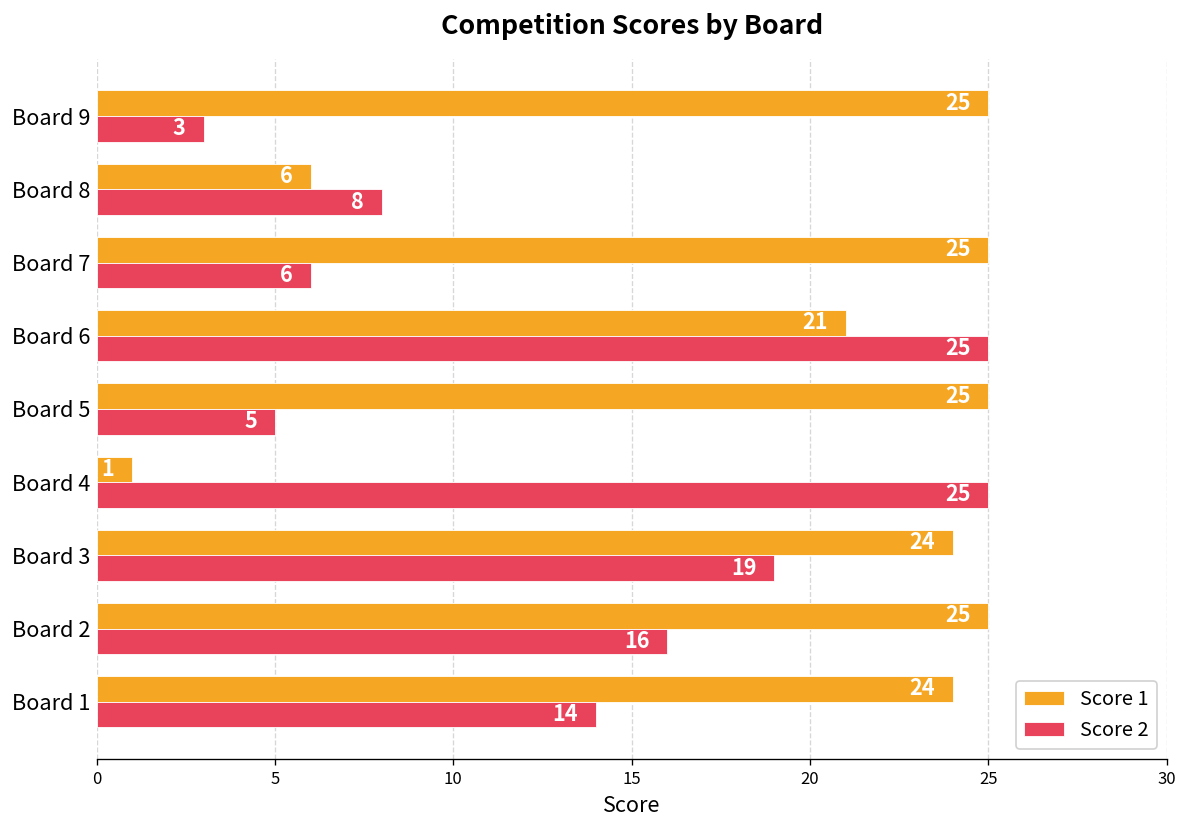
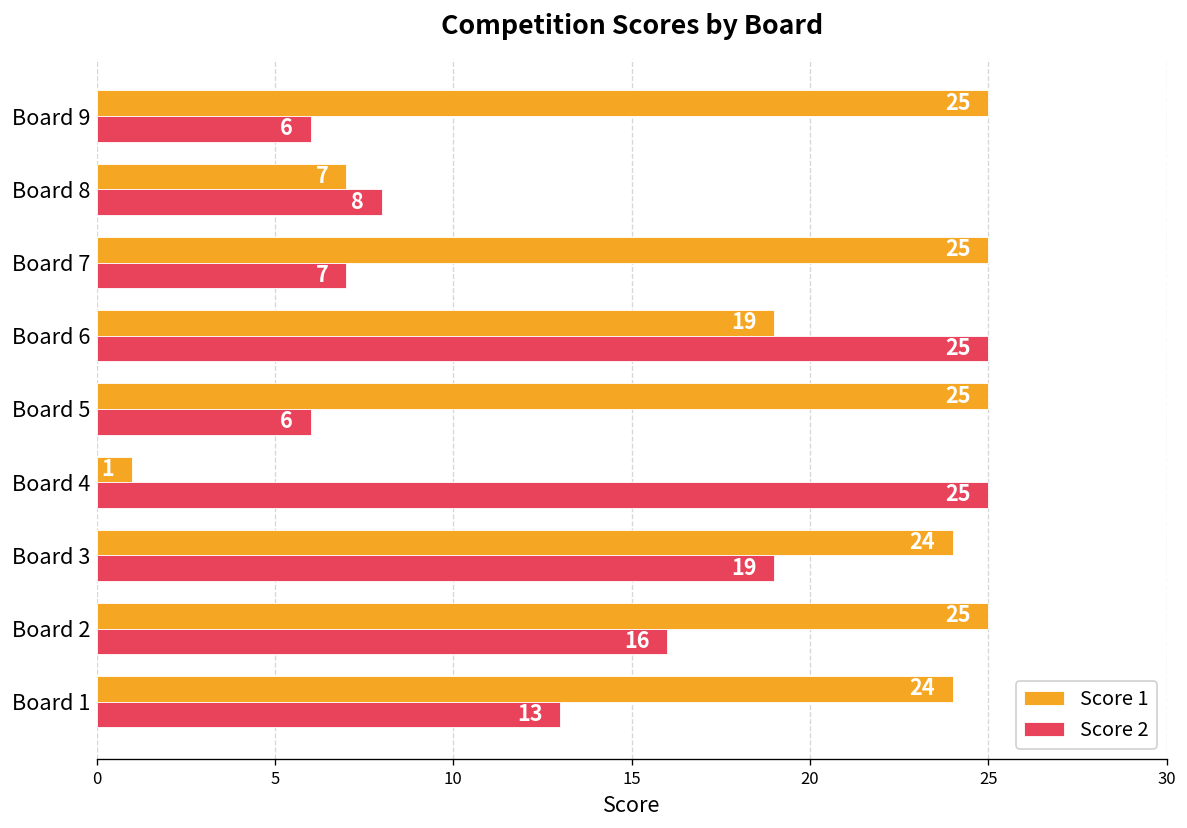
  {
    "Score 1": {
      "Board 9": 25,
-     "Board 8": 6,
+     "Board 8": 7,
      "Board 7": 25,
-     "Board 6": 21,
+     "Board 6": 19,
      "Board 5": 25,
      "Board 4": 1,
      "Board 3": 24,
      "Board 2": 25,
      "Board 1": 24
    },
    "Score 2": {
-     "Board 9": 3,
+     "Board 9": 6,
      "Board 8": 8,
-     "Board 7": 6,
+     "Board 7": 7,
      "Board 6": 25,
-     "Board 5": 5,
+     "Board 5": 6,
      "Board 4": 25,
      "Board 3": 19,
      "Board 2": 16,
-     "Board 1": 14
+     "Board 1": 13
    }
  }
